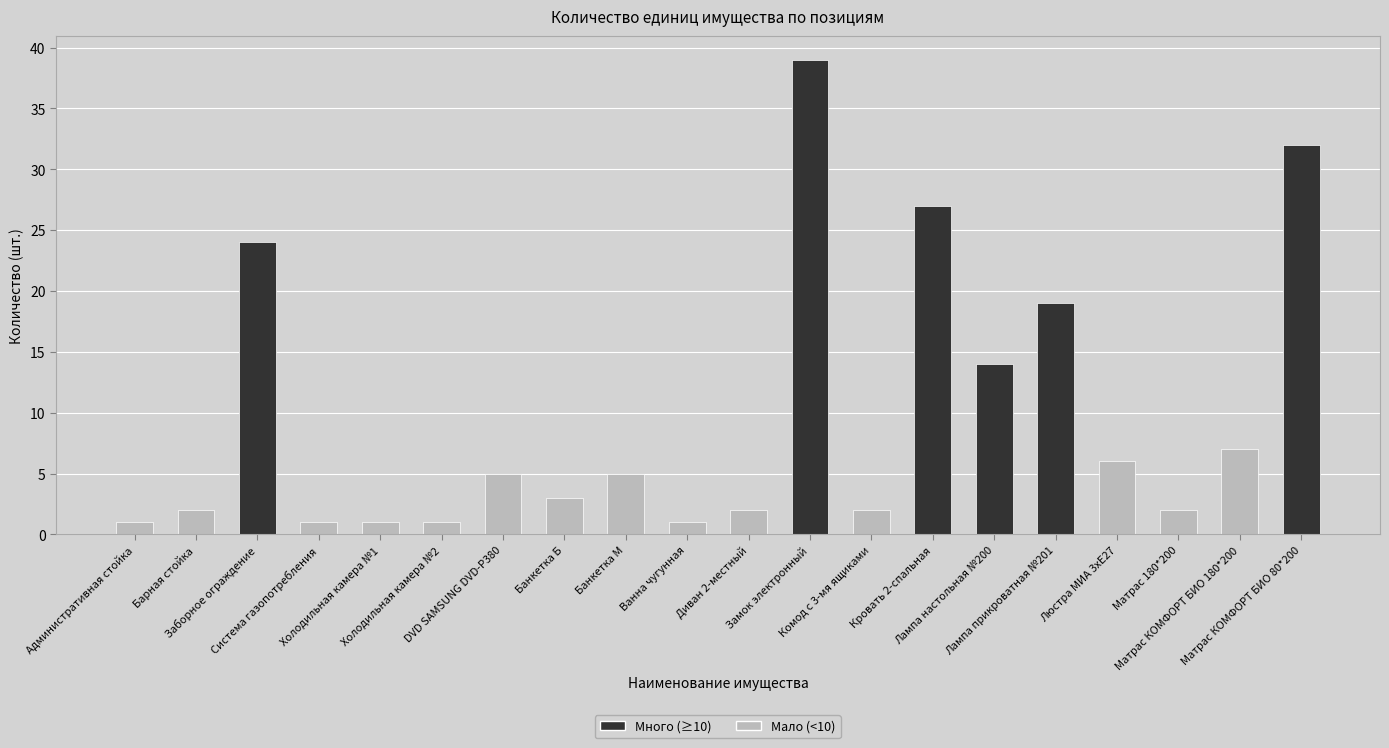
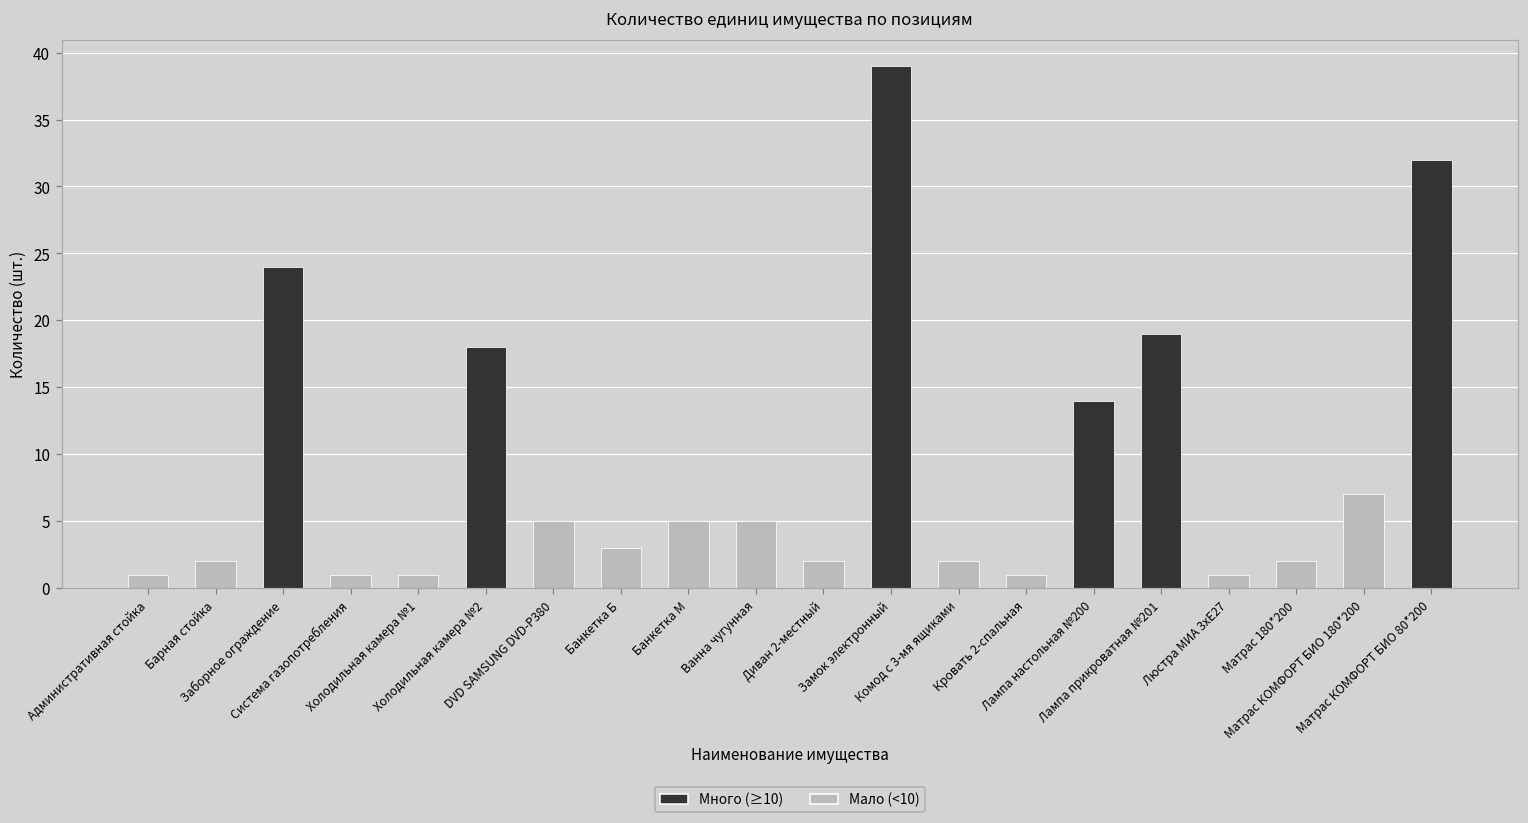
  {
    "Административная стойка": 1,
    "Барная стойка": 2,
    "Заборное ограждение": 24,
    "Система газопотребления": 1,
    "Холодильная камера №1": 1,
-   "Холодильная камера №2": 1,
+   "Холодильная камера №2": 18,
    "DVD SAMSUNG DVD-P380": 5,
    "Банкетка Б": 3,
    "Банкетка М": 5,
-   "Ванна чугунная": 1,
+   "Ванна чугунная": 5,
    "Диван 2-местный": 2,
    "Замок электронный": 39,
    "Комод с 3-мя ящиками": 2,
-   "Кровать 2-спальная": 27,
+   "Кровать 2-спальная": 1,
    "Лампа настольная №200": 14,
    "Лампа прикроватная №201": 19,
-   "Люстра МИА 3хЕ27": 6,
+   "Люстра МИА 3хЕ27": 1,
    "Матрас 180*200": 2,
    "Матрас КОМФОРТ БИО 180*200": 7,
    "Матрас КОМФОРТ БИО 80*200": 32
  }
